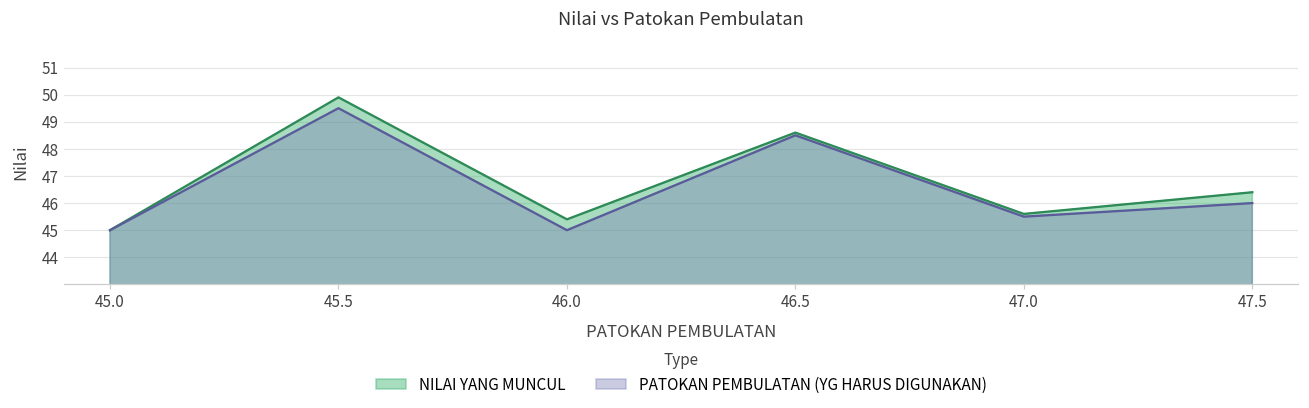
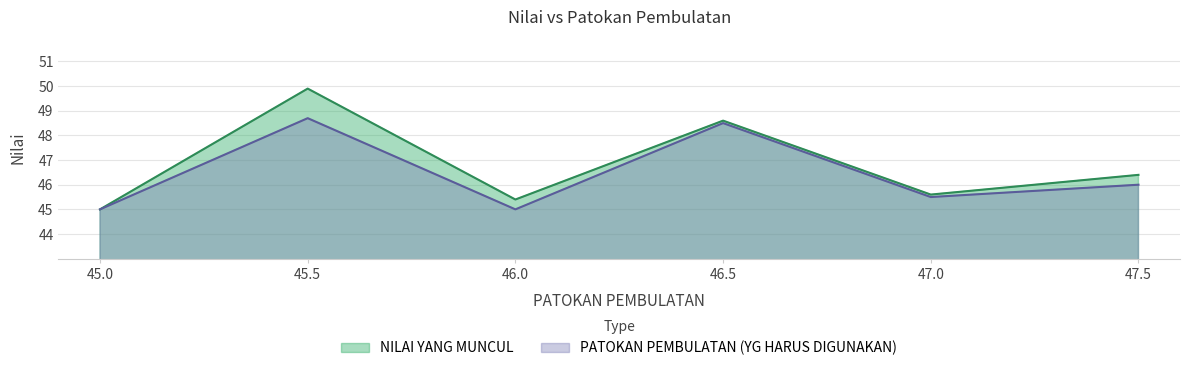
  {
    "NILAI YANG MUNCUL": {
      "45.5": 49.9,
      "46.0": 45.4,
      "47.5": 46.4
    },
    "PATOKAN PEMBULATAN (YG HARUS DIGUNAKAN)": {
-     "45.5": 49.5,
+     "45.5": 48.7,
      "46.0": 45.0,
      "47.5": 46.0
    }
  }
